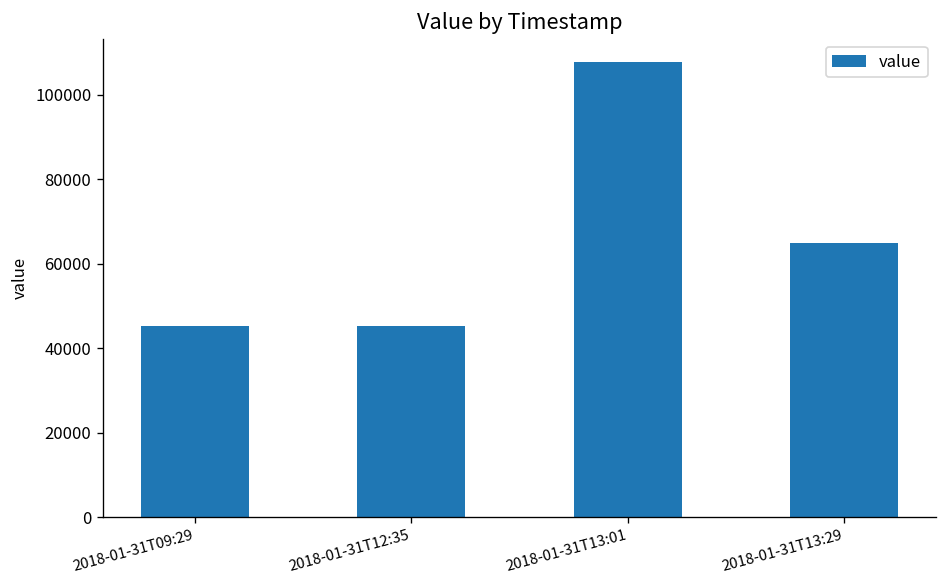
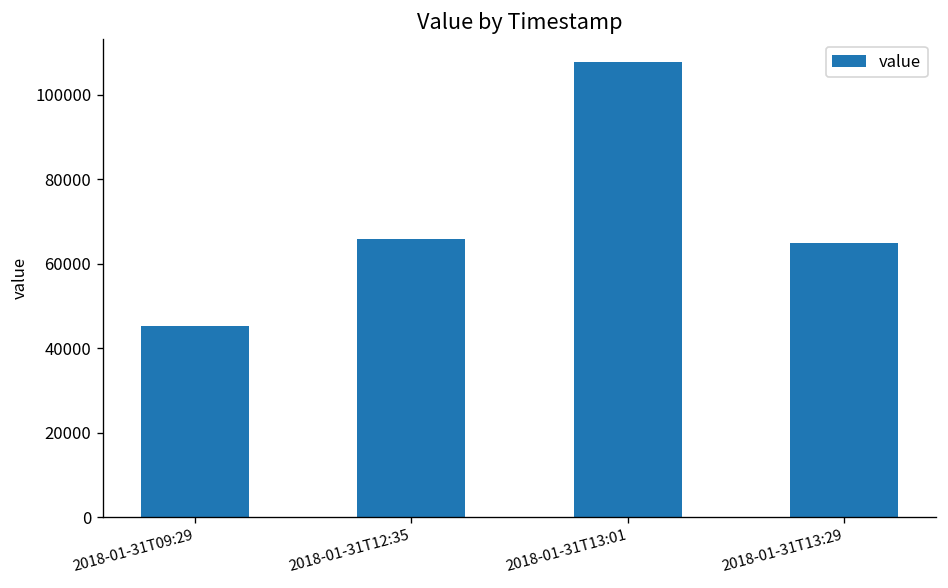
  {
    "2018-01-31T09:29": 45000,
-   "2018-01-31T12:35": 45000,
+   "2018-01-31T12:35": 66000,
    "2018-01-31T13:01": 108000,
    "2018-01-31T13:29": 65000
  }
